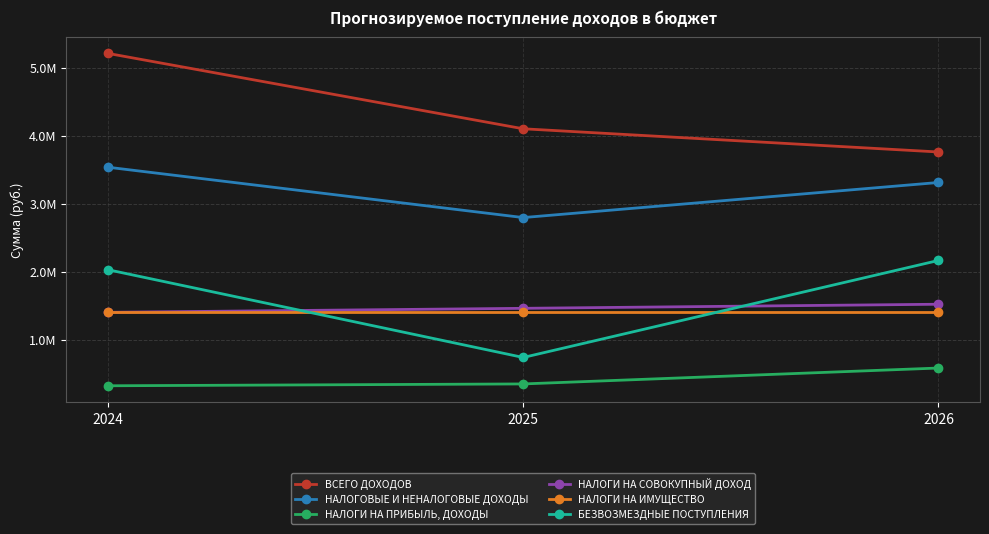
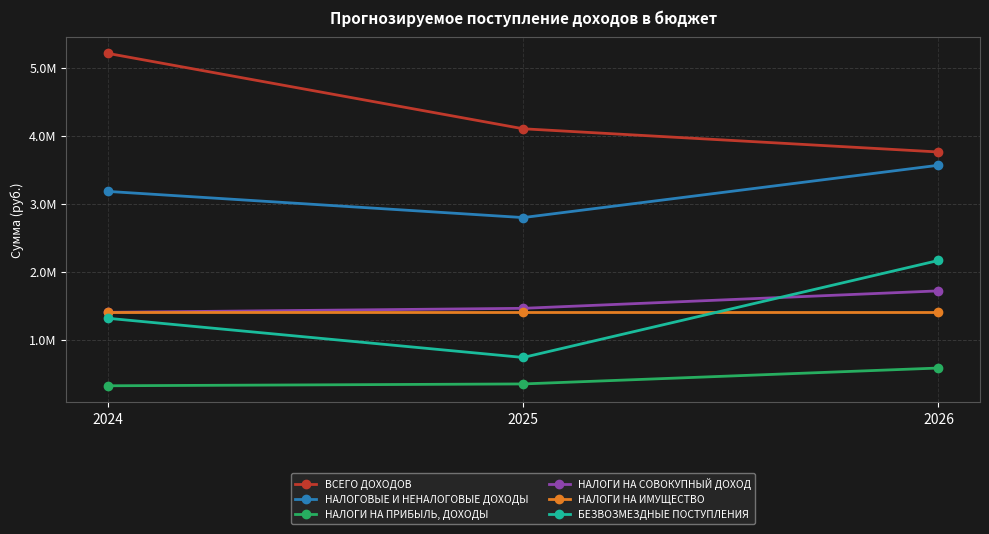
  {
    "ВСЕГО ДОХОДОВ": {
      "2024": 5200000,
      "2025": 4100000,
      "2026": 3800000
    },
    "НАЛОГОВЫЕ И НЕНАЛОГОВЫЕ ДОХОДЫ": {
-     "2024": 3500000,
+     "2024": 3200000,
      "2025": 2800000,
-     "2026": 3300000
+     "2026": 3600000
    },
    "НАЛОГИ НА ПРИБЫЛЬ, ДОХОДЫ": {
      "2024": 300000,
      "2025": 300000,
      "2026": 600000
    },
    "НАЛОГИ НА СОВОКУПНЫЙ ДОХОД": {
      "2025": 1500000,
-     "2026": 1500000
+     "2026": 1700000
    },
    "НАЛОГИ НА ИМУЩЕСТВО": {
      "2025": 1400000,
      "2026": 1400000
    },
    "БЕЗВОЗМЕЗДНЫЕ ПОСТУПЛЕНИЯ": {
-     "2024": 2000000,
+     "2024": 1300000,
      "2025": 700000,
      "2026": 2200000
    }
  }
